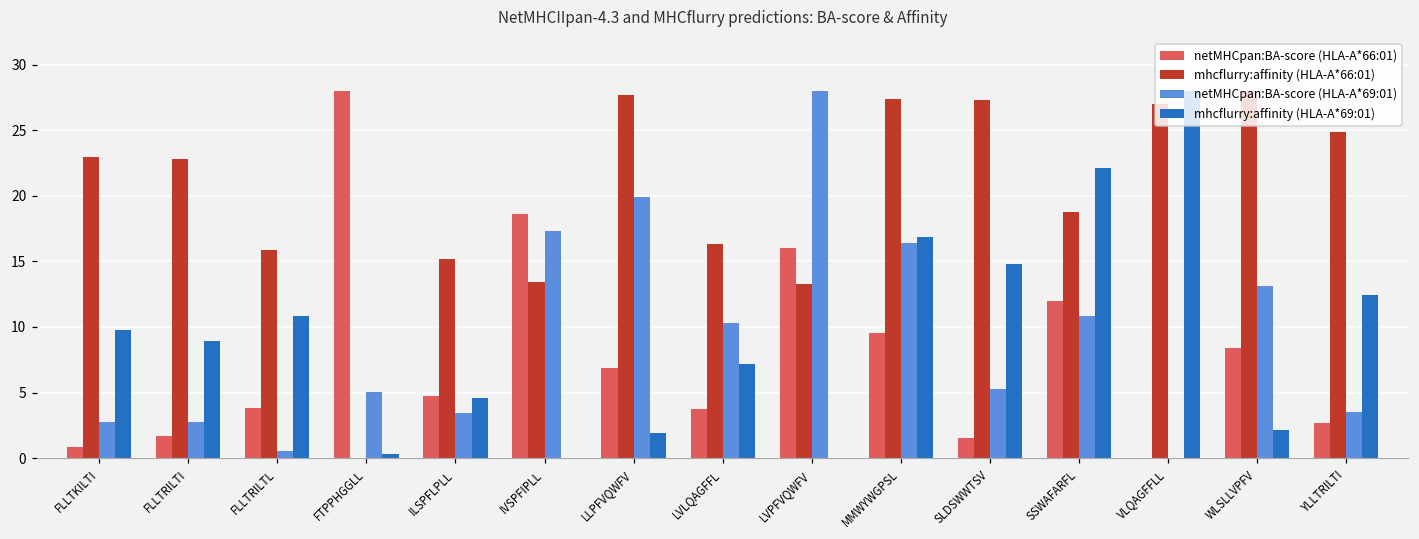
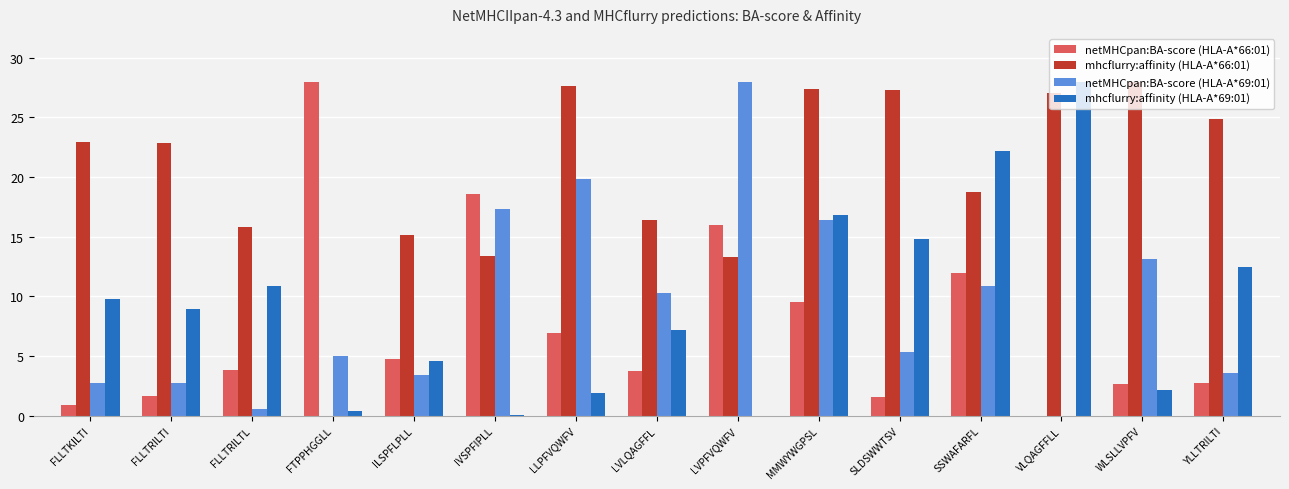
  {
    "netMHCpan:BA-score (HLA-A*66:01)": {
      "FLLTKILTI": 0.8,
      "FLLTRILTI": 1.7,
      "FLLTRILTL": 3.9,
      "FTPPHGGLL": 28.0,
      "ILSPFLPLL": 4.7,
      "IVSPFIPLL": 18.6,
      "LLPFVQWFV": 6.9,
      "LVLQAGFFL": 3.8,
      "LVPFVQWFV": 16.0,
      "MMWYWGPSL": 9.5,
      "SLDSWWTSV": 1.5,
      "SSWAFARFL": 12.0,
      "VLQAGFFLL": 0.0,
-     "WLSLLVPFV": 8.4,
+     "WLSLLVPFV": 2.7,
      "YLLTRILTI": 2.7
    },
    "mhcflurry:affinity (HLA-A*66:01)": {
      "FLLTKILTI": 23.0,
      "FLLTRILTI": 22.8,
      "FLLTRILTL": 15.8,
      "FTPPHGGLL": 0.0,
      "ILSPFLPLL": 15.2,
      "IVSPFIPLL": 13.4,
      "LLPFVQWFV": 27.7,
      "LVLQAGFFL": 16.4,
      "LVPFVQWFV": 13.3,
      "MMWYWGPSL": 27.3,
      "SLDSWWTSV": 27.3,
      "SSWAFARFL": 18.8,
      "YLLTRILTI": 24.9
    },
    "netMHCpan:BA-score (HLA-A*69:01)": {
      "FLLTKILTI": 2.8,
      "FLLTRILTI": 2.7,
      "FLLTRILTL": 0.6,
      "FTPPHGGLL": 5.0,
      "ILSPFLPLL": 3.4,
      "IVSPFIPLL": 17.3,
      "LLPFVQWFV": 19.9,
      "LVLQAGFFL": 10.3,
      "LVPFVQWFV": 28.0,
      "MMWYWGPSL": 16.4,
      "SLDSWWTSV": 5.3,
      "SSWAFARFL": 10.9,
      "VLQAGFFLL": 0.0,
      "WLSLLVPFV": 13.1,
      "YLLTRILTI": 3.5
    },
    "mhcflurry:affinity (HLA-A*69:01)": {
      "FLLTKILTI": 9.7,
      "FLLTRILTI": 9.0,
      "FLLTRILTL": 10.9,
      "FTPPHGGLL": 0.4,
      "ILSPFLPLL": 4.6,
      "LLPFVQWFV": 1.9,
      "LVLQAGFFL": 7.2,
      "LVPFVQWFV": 0.0,
      "MMWYWGPSL": 16.8,
      "SLDSWWTSV": 14.8,
      "SSWAFARFL": 22.2,
      "WLSLLVPFV": 2.2,
      "YLLTRILTI": 12.5
    }
  }
